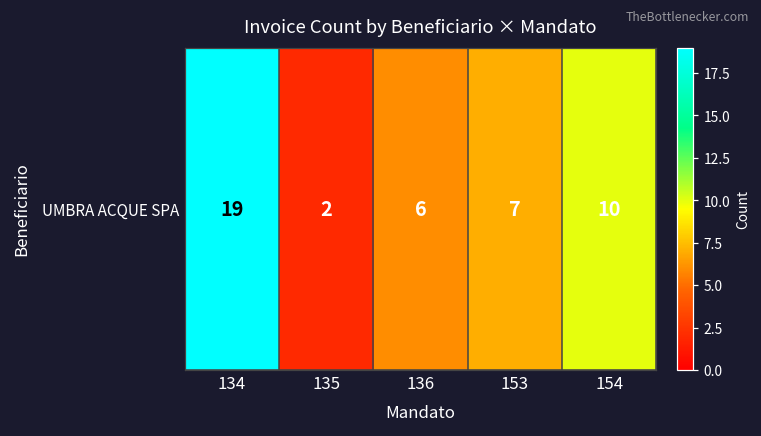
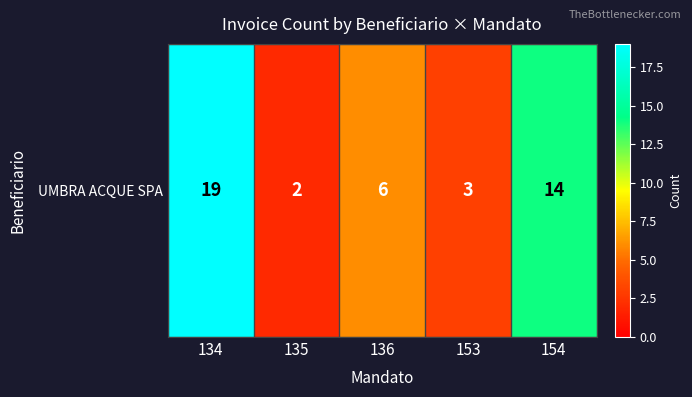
  {
    "UMBRA ACQUE SPA": {
      "134": 19,
      "135": 2,
      "136": 6,
-     "153": 7,
-     "154": 10
+     "153": 3,
+     "154": 14
    }
  }
